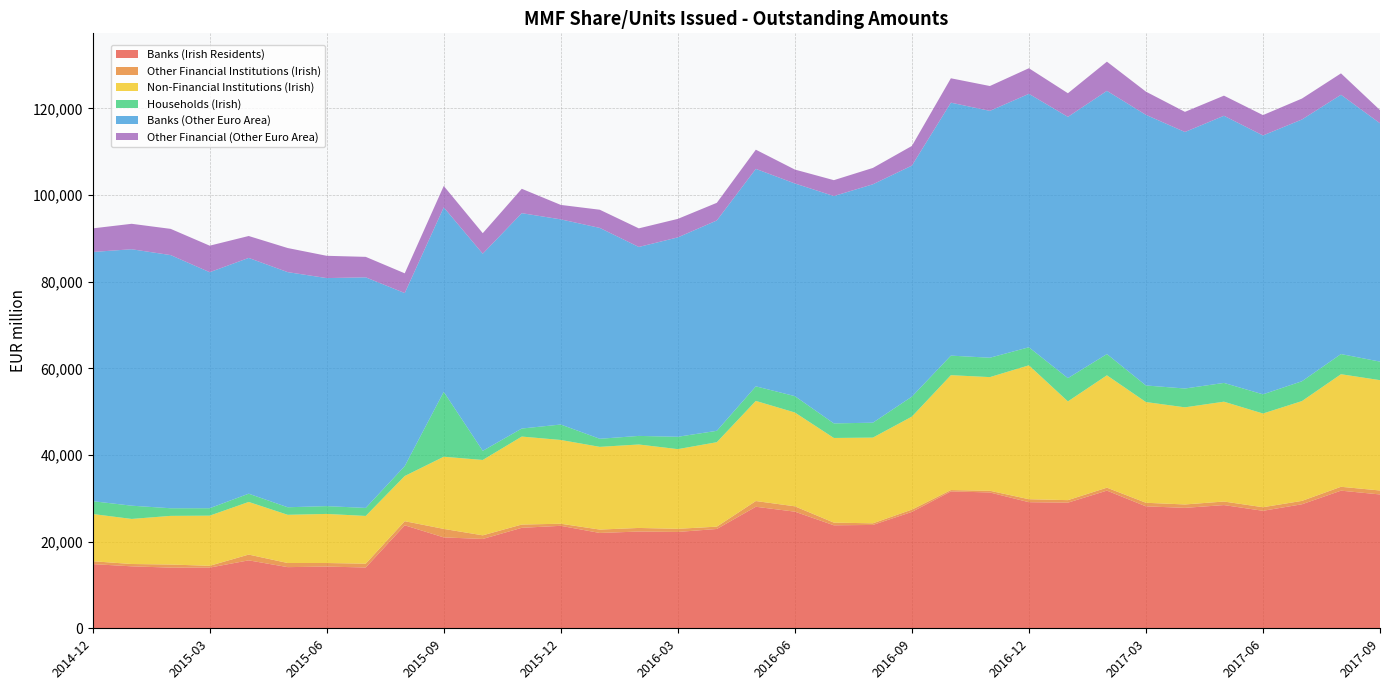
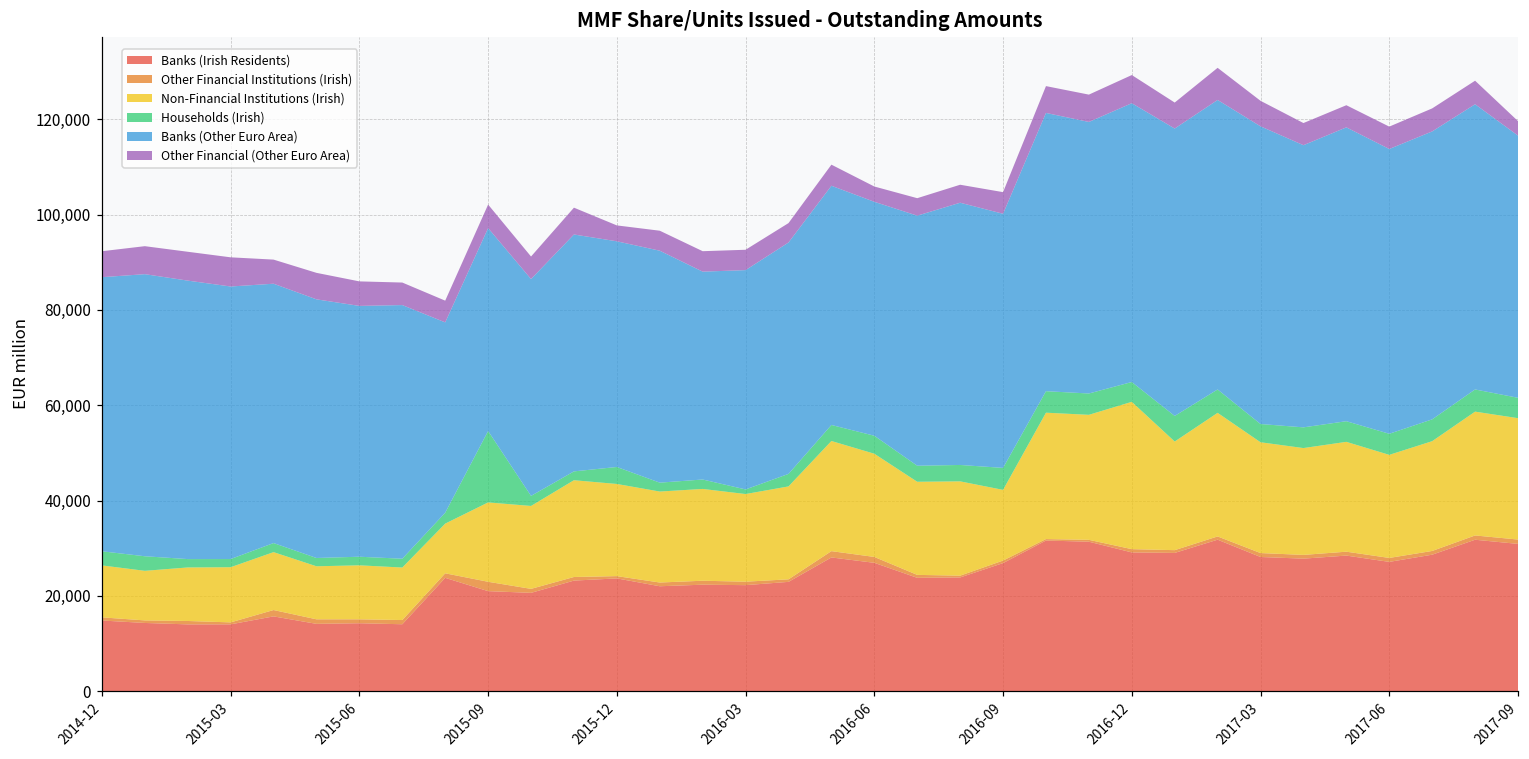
  {
    "Non-Financial Institutions (Irish)": {
      "2014-12": "11,000",
      "2015-03": "12,000",
      "2015-06": "11,000",
      "2015-09": "17,000",
      "2015-12": "19,000",
      "2016-03": "18,000",
      "2016-06": "22,000",
-     "2016-09": "21,000",
+     "2016-09": "15,000",
      "2016-12": "31,000",
      "2017-03": "23,000",
      "2017-06": "22,000",
      "2017-09": "25,000"
    },
    "Households (Irish)": {
      "2014-12": "3,000",
      "2015-03": "2,000",
      "2015-06": "2,000",
      "2015-09": "15,000",
      "2015-12": "4,000",
-     "2016-03": "3,000",
+     "2016-03": "1,000",
      "2016-06": "4,000",
      "2016-09": "5,000",
      "2016-12": "4,000",
      "2017-03": "4,000",
      "2017-06": "4,000",
      "2017-09": "4,000"
    },
    "Banks (Other Euro Area)": {
      "2014-12": "58,000",
-     "2015-03": "54,000",
+     "2015-03": "57,000",
      "2015-06": "53,000",
      "2015-09": "43,000",
      "2015-12": "47,000",
      "2016-03": "46,000",
      "2016-06": "49,000",
      "2016-09": "53,000",
      "2016-12": "59,000",
      "2017-03": "62,000",
      "2017-06": "60,000",
      "2017-09": "55,000"
    },
    "Other Financial (Other Euro Area)": {
      "2014-12": "5,000",
      "2015-03": "6,000",
      "2015-06": "5,000",
      "2015-09": "5,000",
      "2015-12": "3,000",
      "2016-03": "4,000",
      "2016-06": "3,000",
      "2016-09": "5,000",
      "2016-12": "6,000",
      "2017-03": "5,000",
      "2017-06": "5,000",
      "2017-09": "3,000"
    }
  }
